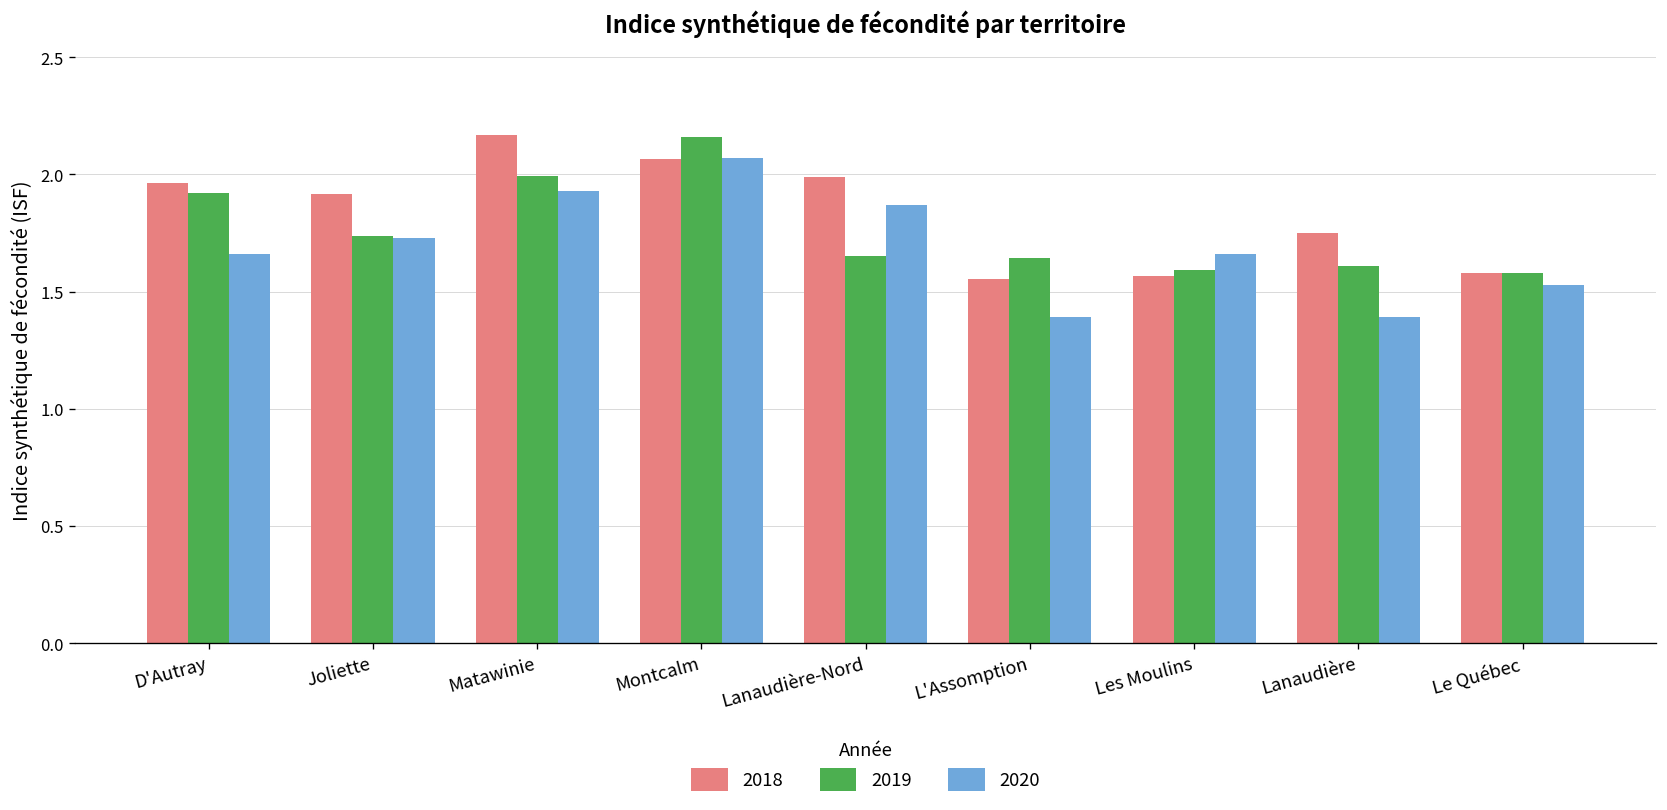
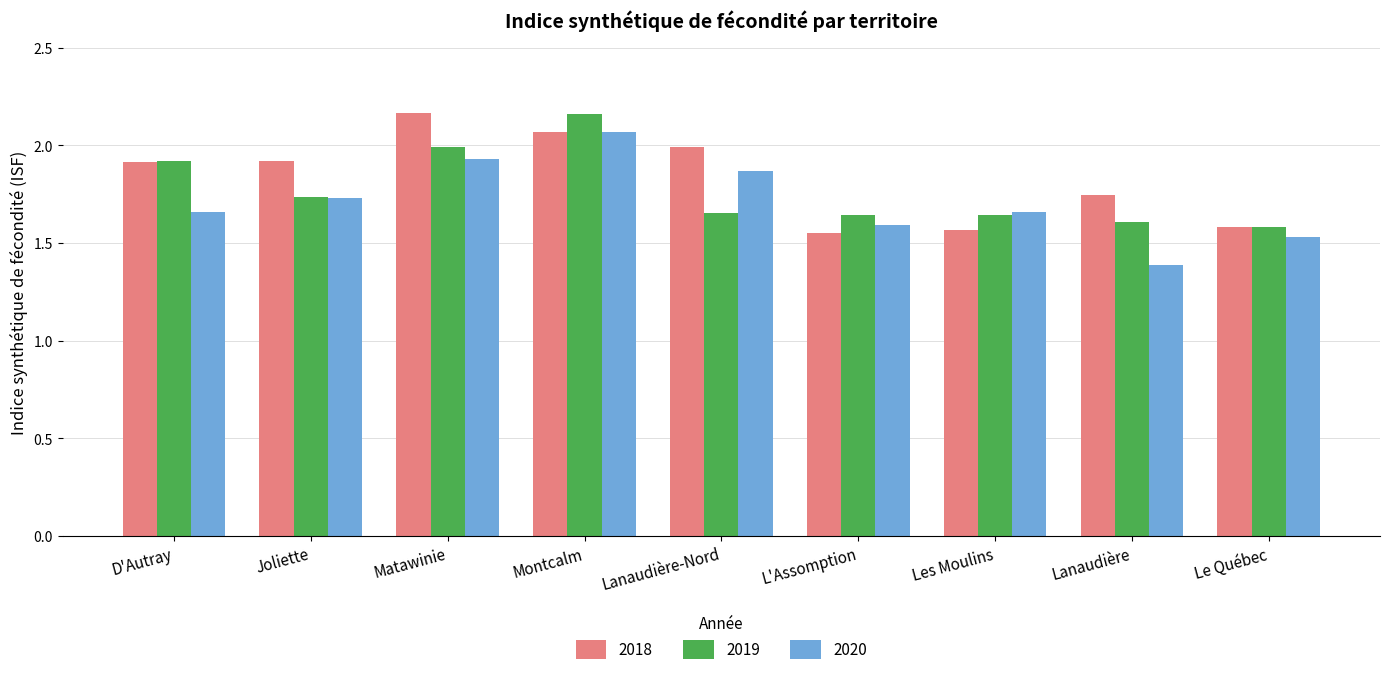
  {
    "2018": {
-     "D'Autray": 1.97,
+     "D'Autray": 1.92,
      "Joliette": 1.92,
      "Matawinie": 2.17,
      "Montcalm": 2.07,
      "Lanaudière-Nord": 1.99,
      "L'Assomption": 1.55,
      "Les Moulins": 1.57,
      "Lanaudière": 1.75,
      "Le Québec": 1.58
    },
    "2019": {
      "D'Autray": 1.92,
      "Joliette": 1.74,
      "Matawinie": 1.99,
      "Montcalm": 2.16,
      "Lanaudière-Nord": 1.65,
      "L'Assomption": 1.64,
-     "Les Moulins": 1.59,
+     "Les Moulins": 1.65,
      "Lanaudière": 1.61,
      "Le Québec": 1.58
    },
    "2020": {
      "D'Autray": 1.66,
      "Joliette": 1.73,
      "Matawinie": 1.93,
      "Montcalm": 2.07,
      "Lanaudière-Nord": 1.87,
-     "L'Assomption": 1.39,
+     "L'Assomption": 1.59,
      "Les Moulins": 1.66,
      "Lanaudière": 1.39,
      "Le Québec": 1.53
    }
  }
